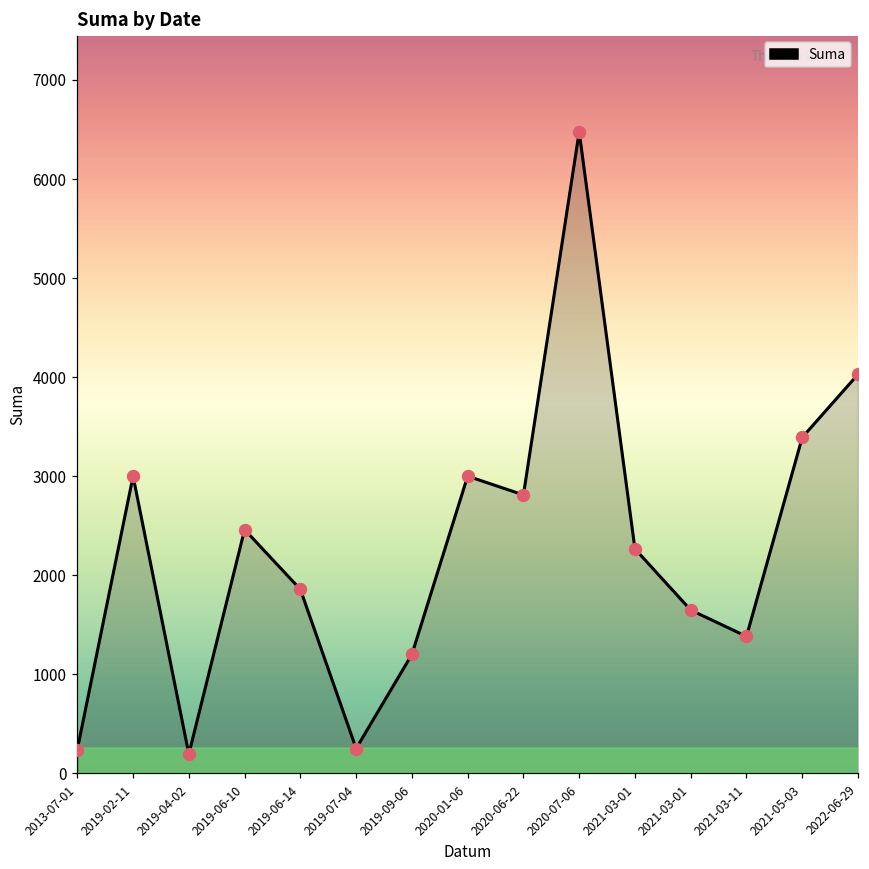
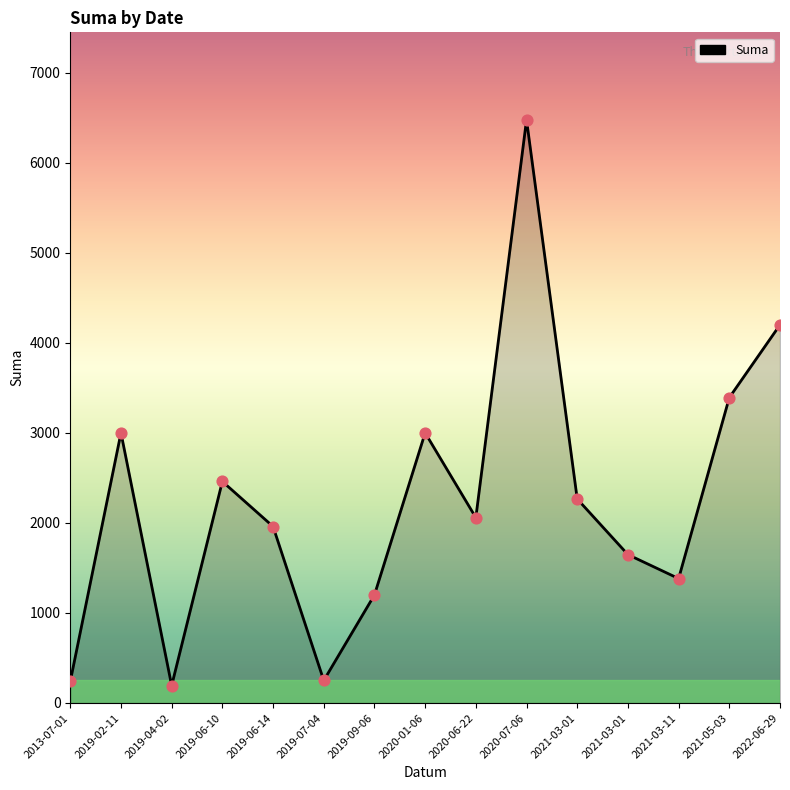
  {
    "2019-02-11": 3000,
    "2019-06-10": 2500,
-   "2019-06-14": 1900,
+   "2019-06-14": 2000,
    "2019-09-06": 1200,
    "2020-01-06": 3000,
-   "2020-06-22": 2800,
+   "2020-06-22": 2100,
    "2020-07-06": 6500,
    "2021-03-11": 1400,
    "2021-05-03": 3400,
-   "2022-06-29": 4000
+   "2022-06-29": 4200
  }
